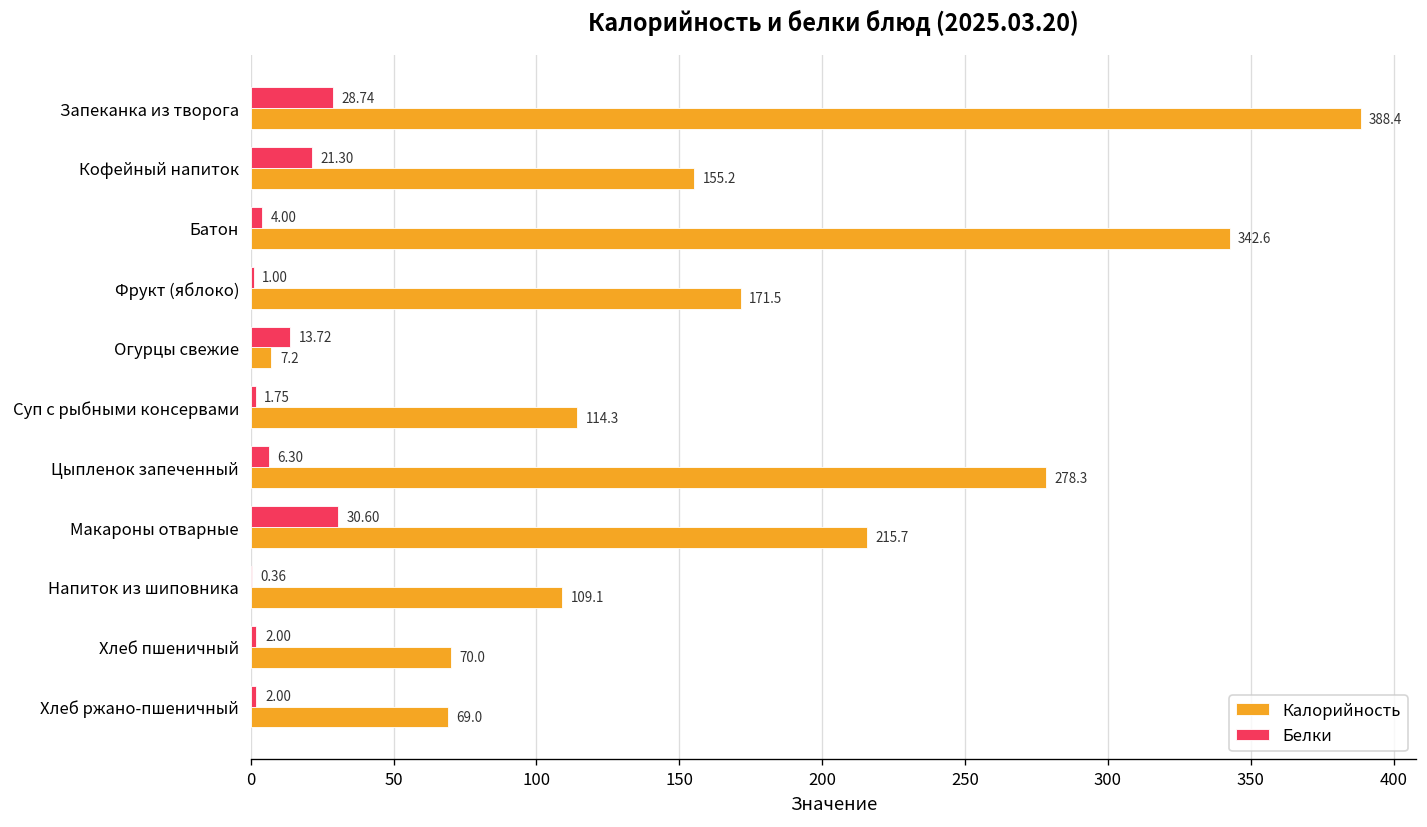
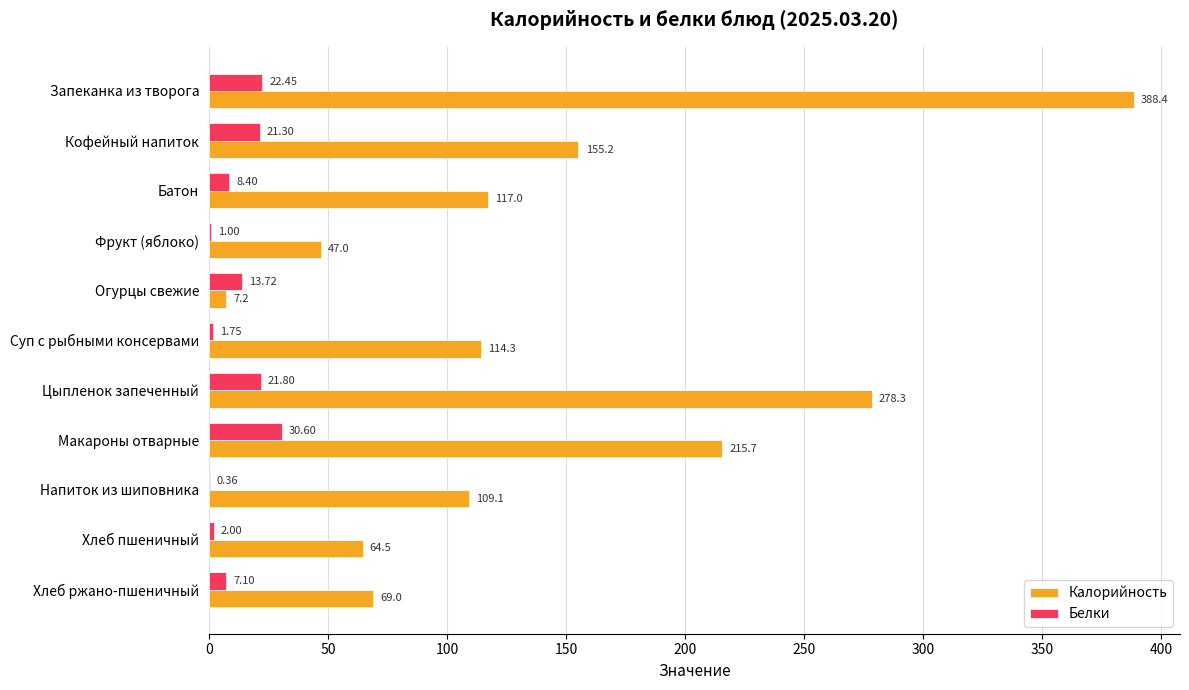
  {
    "Калорийность": {
      "Запеканка из творога": 388.4,
      "Кофейный напиток": 155.2,
-     "Батон": 342.6,
-     "Фрукт (яблоко)": 171.5,
+     "Батон": 117.0,
+     "Фрукт (яблоко)": 47.0,
      "Огурцы свежие": 7.2,
      "Суп с рыбными консервами": 114.3,
      "Цыпленок запеченный": 278.3,
      "Макароны отварные": 215.7,
      "Напиток из шиповника": 109.1,
-     "Хлеб пшеничный": 70.0,
+     "Хлеб пшеничный": 64.5,
      "Хлеб ржано-пшеничный": 69.0
    },
    "Белки": {
-     "Запеканка из творога": 28.74,
+     "Запеканка из творога": 22.45,
      "Кофейный напиток": 21.30,
-     "Батон": 4.00,
+     "Батон": 8.40,
      "Фрукт (яблоко)": 1.00,
      "Огурцы свежие": 13.72,
      "Суп с рыбными консервами": 1.75,
-     "Цыпленок запеченный": 6.30,
+     "Цыпленок запеченный": 21.80,
      "Макароны отварные": 30.60,
      "Напиток из шиповника": 0.36,
      "Хлеб пшеничный": 2.00,
-     "Хлеб ржано-пшеничный": 2.00
+     "Хлеб ржано-пшеничный": 7.10
    }
  }
